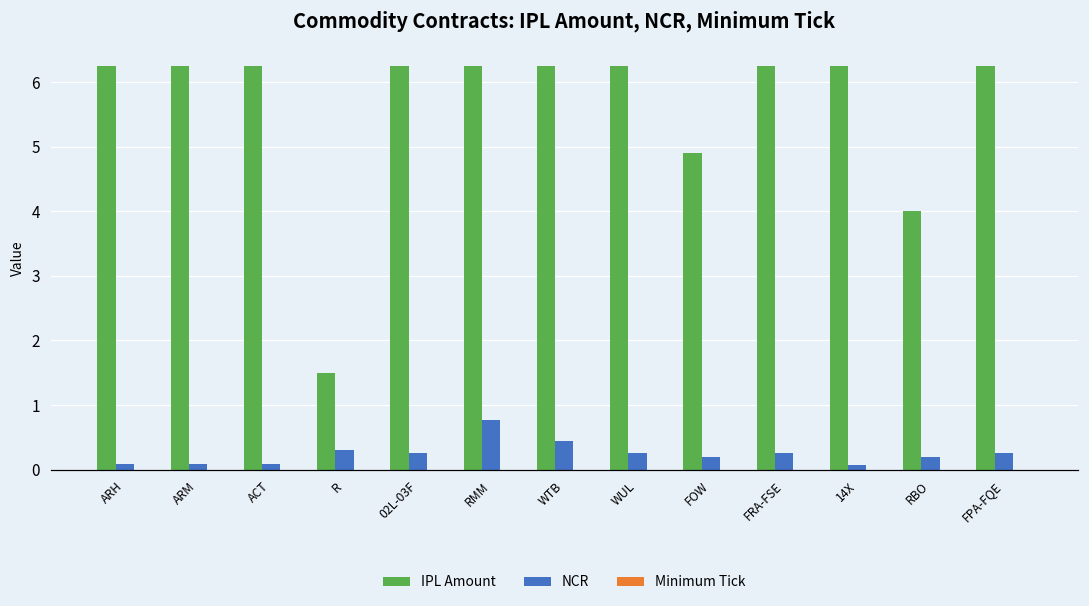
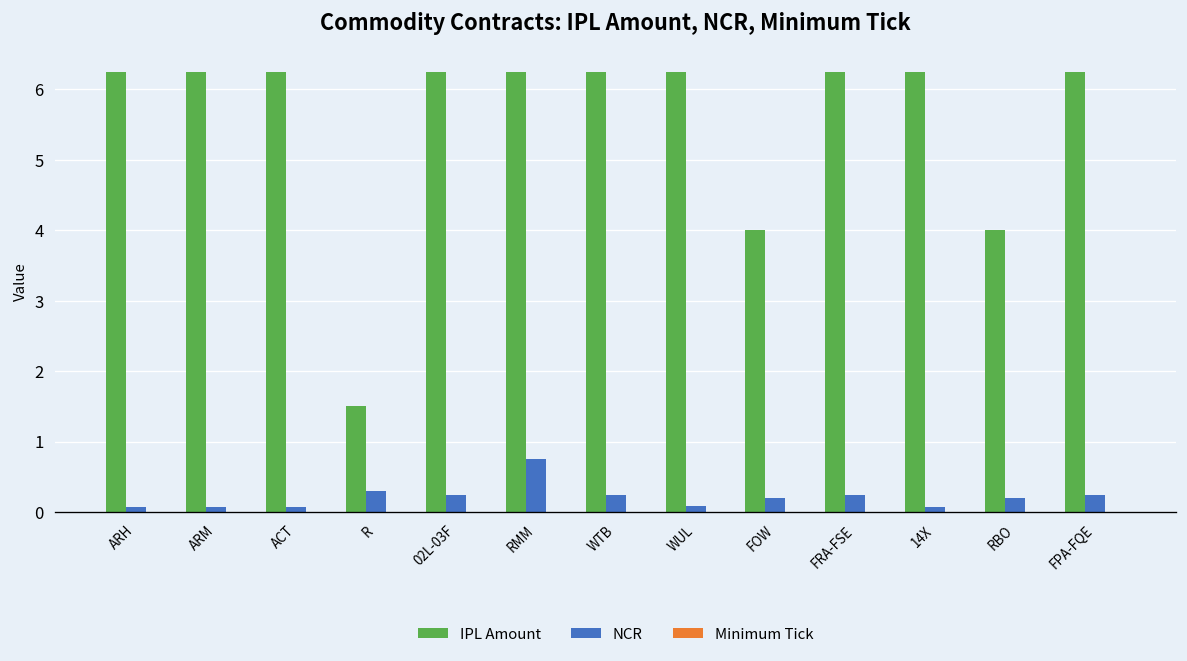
  {
    "IPL Amount": {
      "ARH": 6.3,
      "ARM": 6.3,
      "ACT": 6.3,
      "R": 1.5,
      "02L-03F": 6.3,
      "RMM": 6.3,
      "WTB": 6.3,
      "WUL": 6.3,
-     "FOW": 4.9,
+     "FOW": 4.0,
      "FRA-FSE": 6.3,
      "14X": 6.3,
      "RBO": 4.0,
      "FPA-FQE": 6.3
    },
    "NCR": {
      "ARH": 0.1,
      "ARM": 0.1,
      "ACT": 0.1,
      "R": 0.3,
      "02L-03F": 0.3,
      "RMM": 0.8,
-     "WTB": 0.5,
-     "WUL": 0.3,
+     "WTB": 0.3,
+     "WUL": 0.1,
      "FOW": 0.2,
      "FRA-FSE": 0.3,
      "14X": 0.1,
      "RBO": 0.2,
      "FPA-FQE": 0.3
    }
  }
